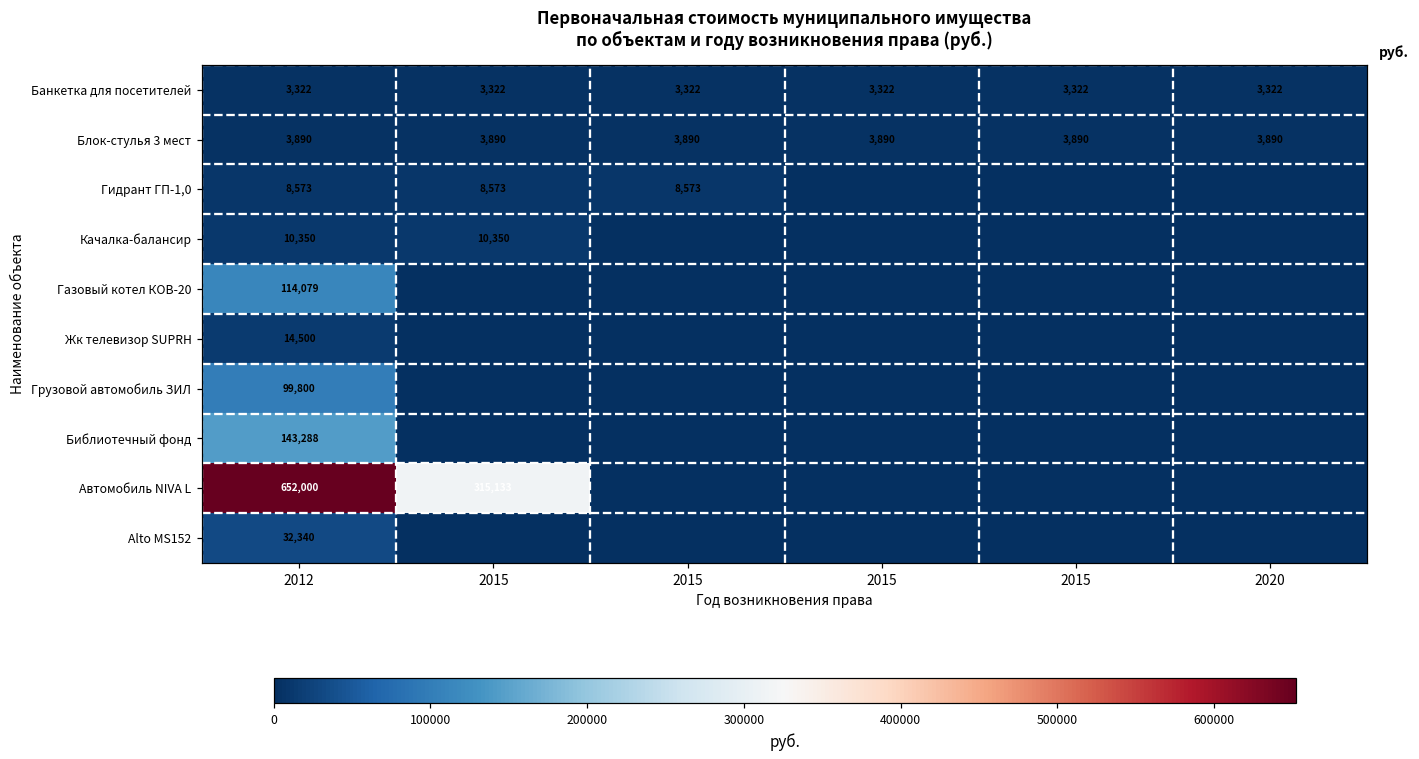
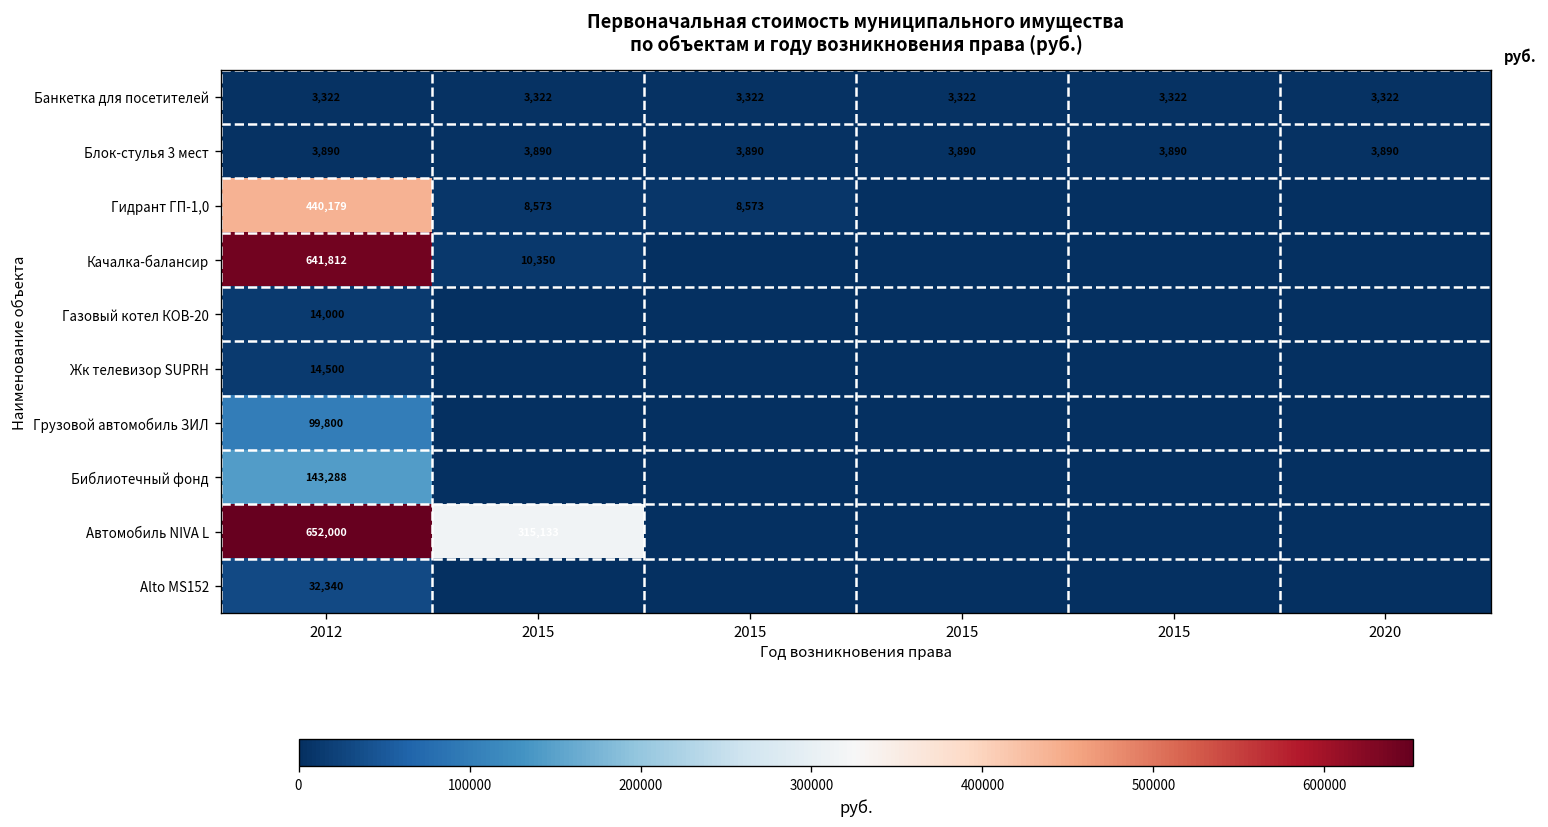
  {
    "Банкетка для посетителей": {
      "2012": "3,322",
      "2020": "3,322"
    },
    "Блок-стулья 3 мест": {
      "2012": "3,890",
      "2020": "3,890"
    },
    "Гидрант ГП-1,0": {
-     "2012": "8,573"
+     "2012": "440,179"
    },
    "Качалка-балансир": {
-     "2012": "10,350"
+     "2012": "641,812"
    },
    "Газовый котел КОВ-20": {
-     "2012": "114,079"
+     "2012": "14,000"
    },
    "Жк телевизор SUPRH": {
      "2012": "14,500"
    },
    "Грузовой автомобиль ЗИЛ": {
      "2012": "99,800"
    },
    "Библиотечный фонд": {
      "2012": "143,288"
    },
    "Автомобиль NIVA L": {
      "2012": "652,000"
    },
    "Alto MS152": {
      "2012": "32,340"
    }
  }
